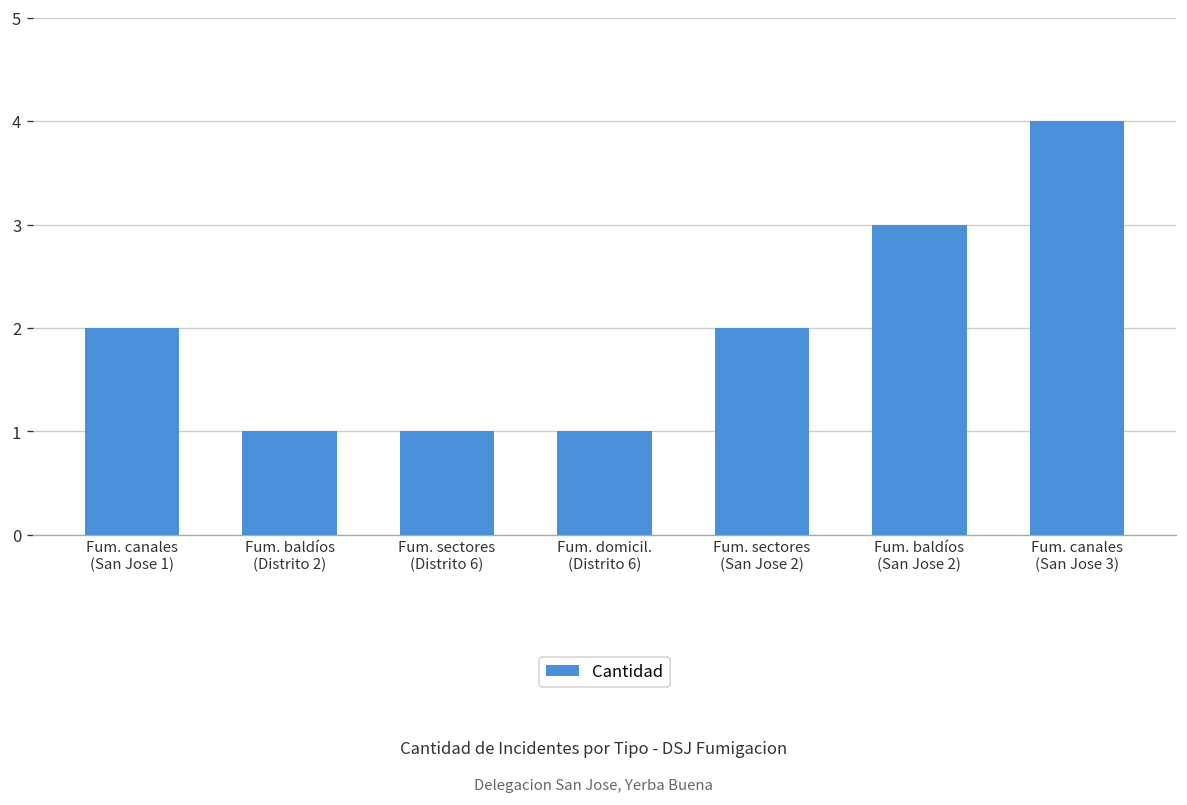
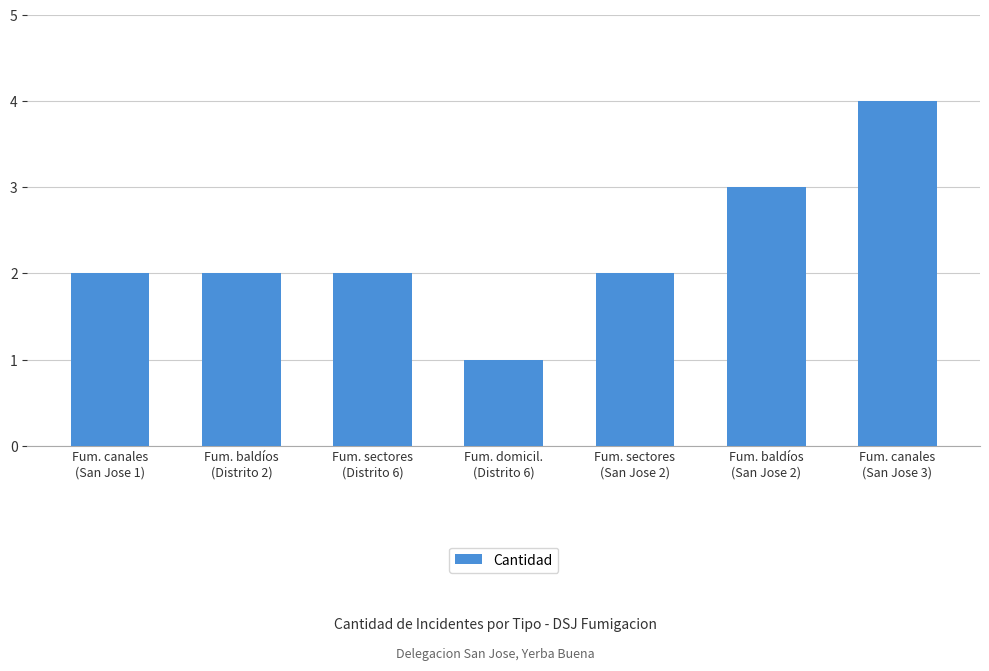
  {
    "Fum. canales (San Jose 1)": 2,
-   "Fum. baldíos (Distrito 2)": 1,
-   "Fum. sectores (Distrito 6)": 1,
+   "Fum. baldíos (Distrito 2)": 2,
+   "Fum. sectores (Distrito 6)": 2,
    "Fum. domicil. (Distrito 6)": 1,
    "Fum. sectores (San Jose 2)": 2,
    "Fum. baldíos (San Jose 2)": 3,
    "Fum. canales (San Jose 3)": 4
  }
